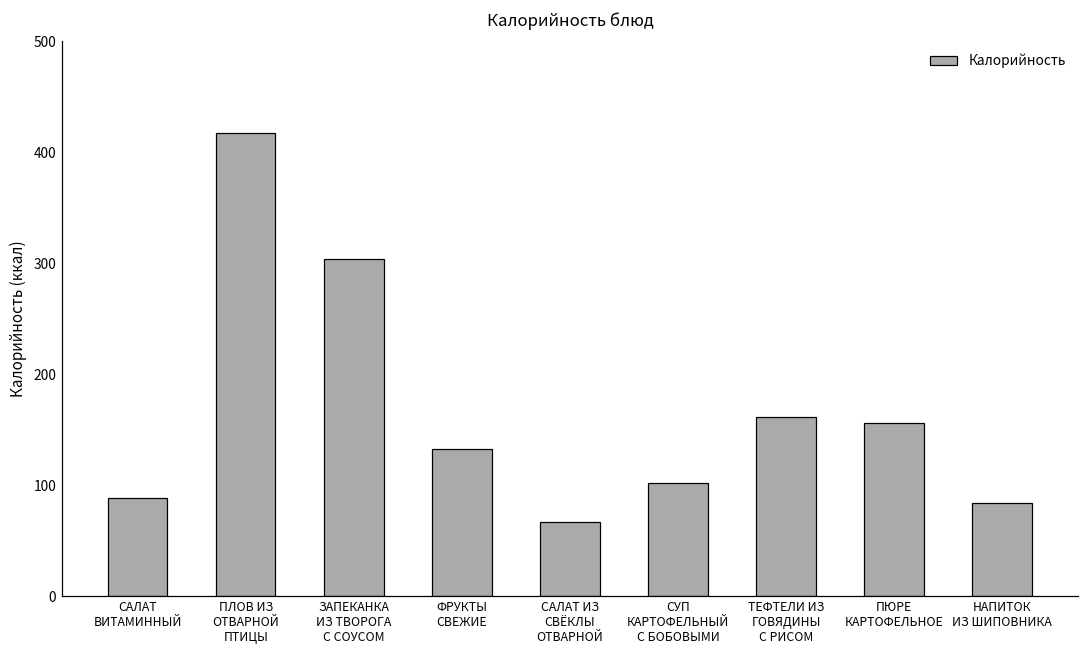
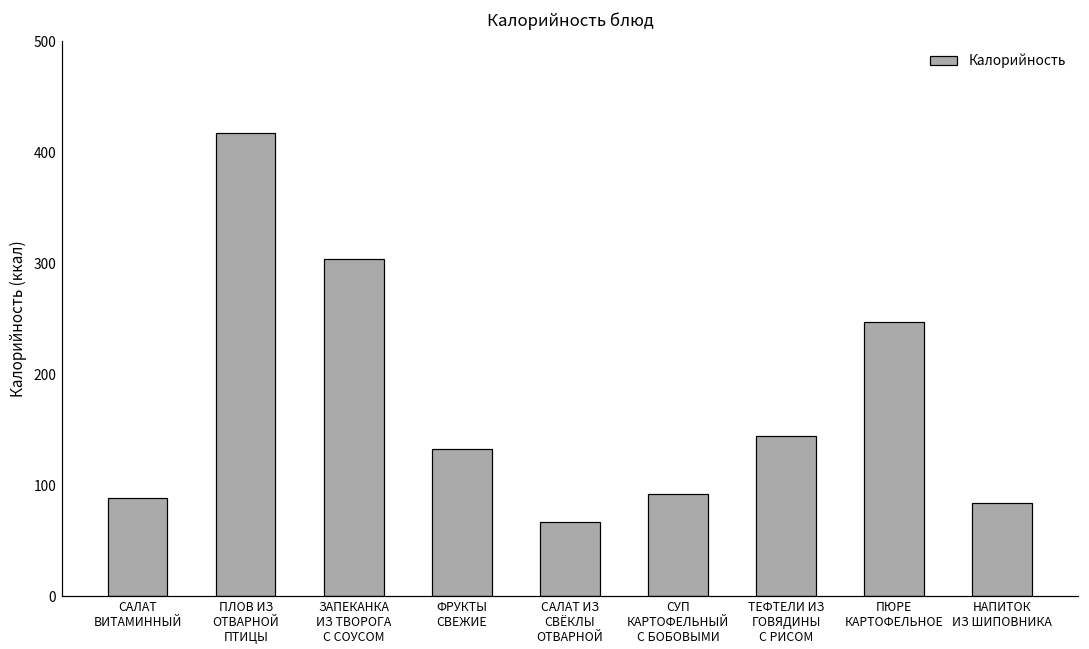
  {
    "САЛАТ ВИТАМИННЫЙ": 88,
    "ПЛОВ ИЗ ОТВАРНОЙ ПТИЦЫ": 418,
    "ЗАПЕКАНКА ИЗ ТВОРОГА С СОУСОМ": 304,
    "ФРУКТЫ СВЕЖИЕ": 133,
    "САЛАТ ИЗ СВЁКЛЫ ОТВАРНОЙ": 67,
-   "СУП КАРТОФЕЛЬНЫЙ С БОБОВЫМИ": 102,
-   "ТЕФТЕЛИ ИЗ ГОВЯДИНЫ С РИСОМ": 162,
-   "ПЮРЕ КАРТОФЕЛЬНОЕ": 156,
+   "СУП КАРТОФЕЛЬНЫЙ С БОБОВЫМИ": 92,
+   "ТЕФТЕЛИ ИЗ ГОВЯДИНЫ С РИСОМ": 144,
+   "ПЮРЕ КАРТОФЕЛЬНОЕ": 247,
    "НАПИТОК ИЗ ШИПОВНИКА": 84
  }
